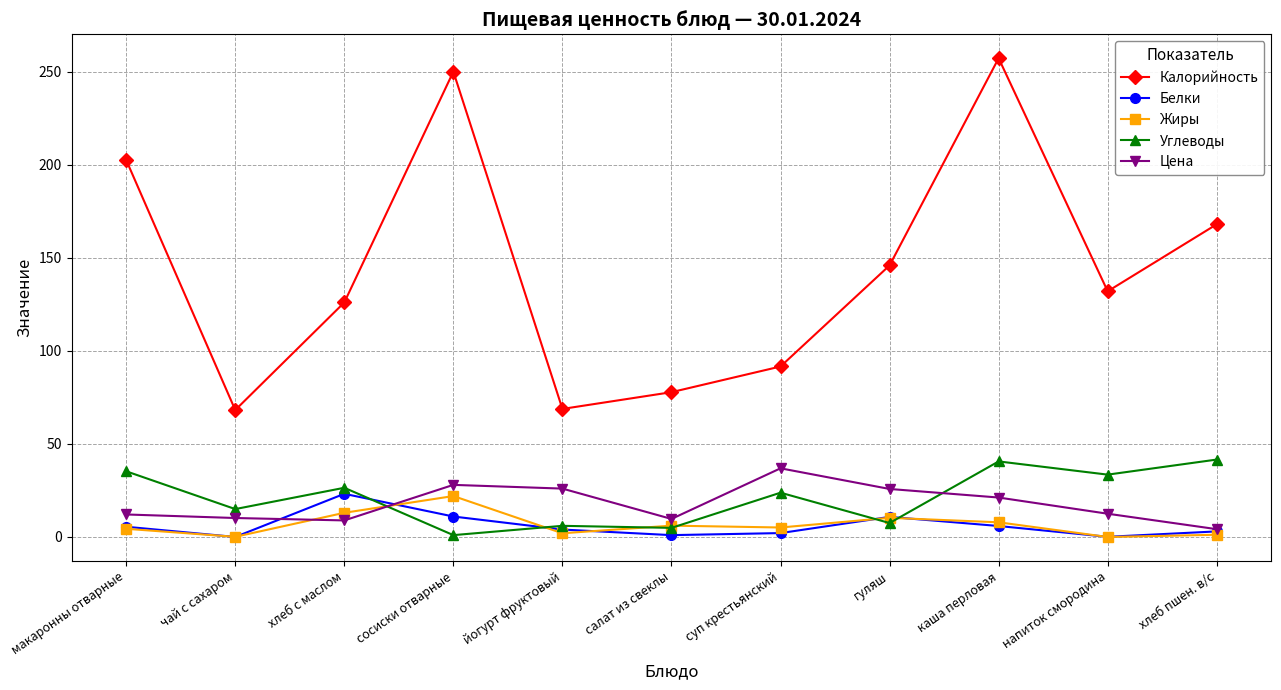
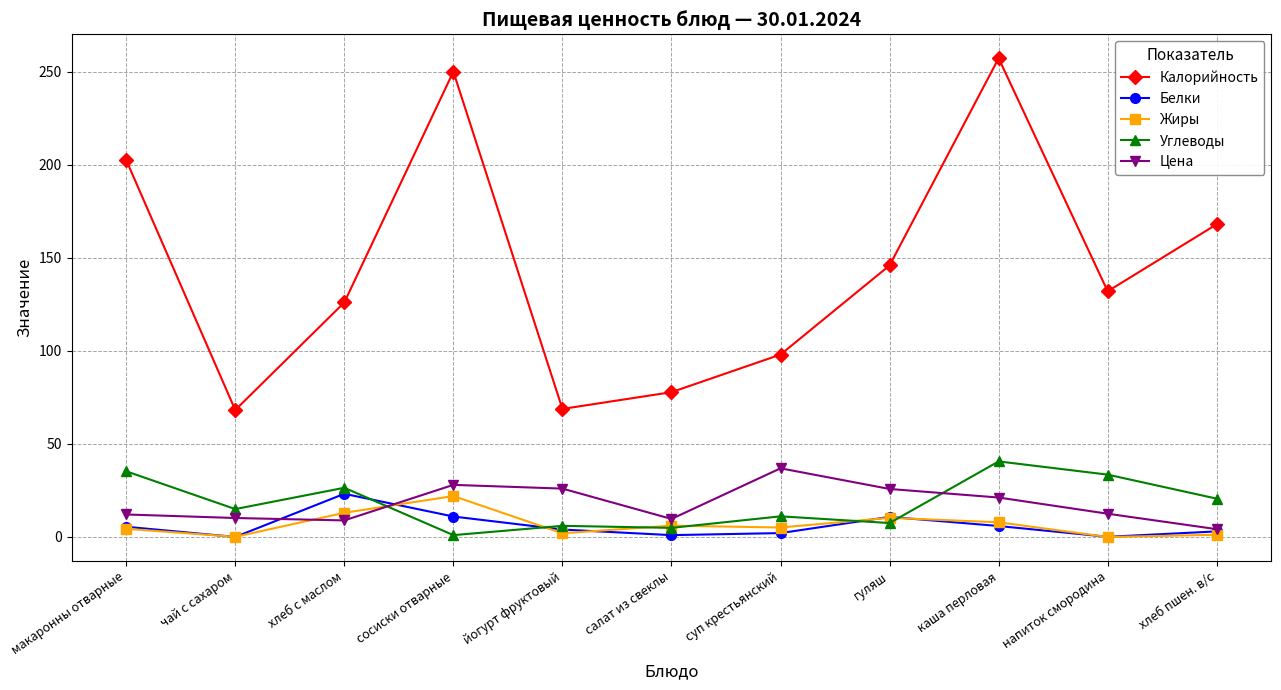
  {
    "Калорийность": {
      "макаронны отварные": 203,
      "чай с сахаром": 68,
      "хлеб с маслом": 126,
      "сосиски отварные": 250,
      "йогурт фруктовый": 69,
      "салат из свеклы": 78,
-     "суп крестьянский": 92,
+     "суп крестьянский": 98,
      "гуляш": 146,
      "каша перловая": 257,
      "напиток смородина": 132,
      "хлеб пшен. в/с": 168
    },
    "Белки": {
      "хлеб с маслом": 23,
      "сосиски отварные": 11,
      "йогурт фруктовый": 4,
      "салат из свеклы": 1,
      "суп крестьянский": 2,
      "каша перловая": 6
    },
    "Жиры": {
      "хлеб с маслом": 13,
      "сосиски отварные": 22,
      "йогурт фруктовый": 2,
      "суп крестьянский": 5,
      "каша перловая": 8,
      "хлеб пшен. в/с": 1
    },
    "Углеводы": {
      "макаронны отварные": 35,
      "чай с сахаром": 15,
      "хлеб с маслом": 26,
      "сосиски отварные": 1,
      "йогурт фруктовый": 6,
-     "суп крестьянский": 24,
+     "суп крестьянский": 11,
      "гуляш": 8,
      "каша перловая": 41,
      "напиток смородина": 34,
-     "хлеб пшен. в/с": 42
+     "хлеб пшен. в/с": 21
    },
    "Цена": {
      "макаронны отварные": 12,
      "чай с сахаром": 10,
      "хлеб с маслом": 9,
      "сосиски отварные": 28,
      "йогурт фруктовый": 26,
      "салат из свеклы": 10,
      "суп крестьянский": 37,
      "гуляш": 26,
      "каша перловая": 21,
      "напиток смородина": 13
    }
  }
